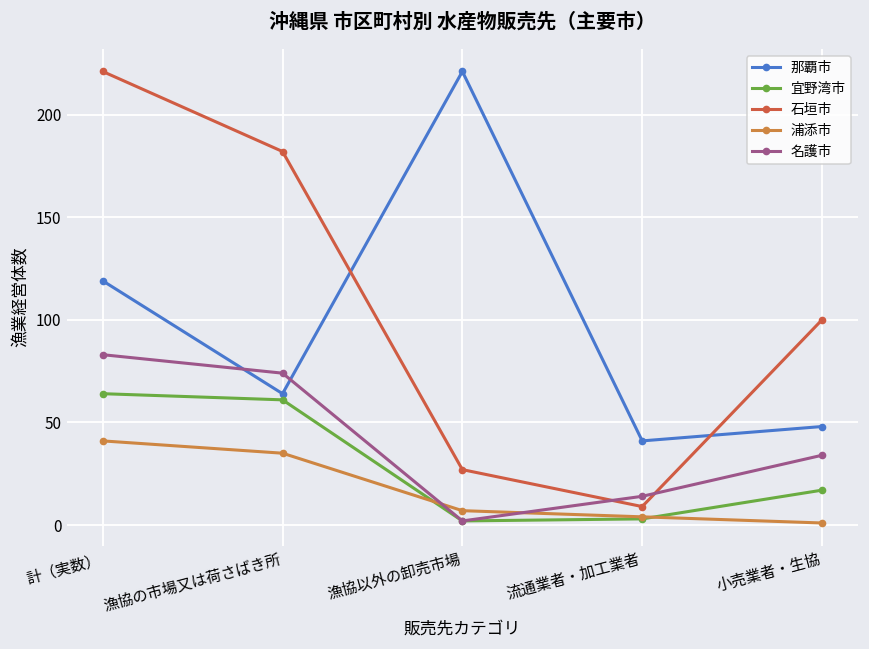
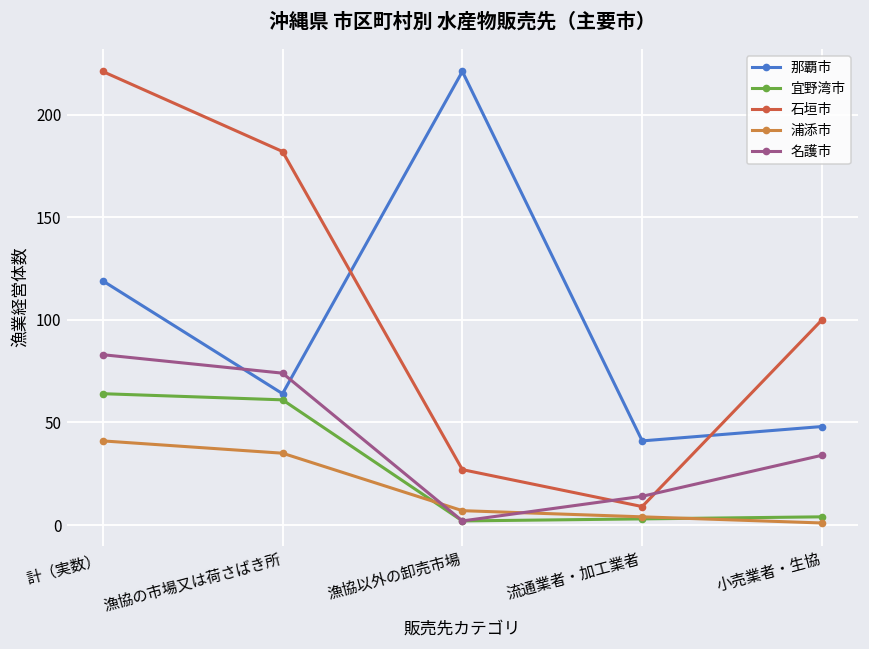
  {
    "那覇市": {
      "計（実数）": 119,
      "漁協の市場又は荷さばき所": 64,
      "漁協以外の卸売市場": 221,
      "流通業者・加工業者": 41,
      "小売業者・生協": 48
    },
    "宜野湾市": {
      "計（実数）": 64,
      "漁協の市場又は荷さばき所": 61,
-     "小売業者・生協": 17
+     "小売業者・生協": 4
    },
    "名護市": {
      "計（実数）": 83,
      "漁協の市場又は荷さばき所": 74,
      "流通業者・加工業者": 14,
      "小売業者・生協": 34
    }
  }
